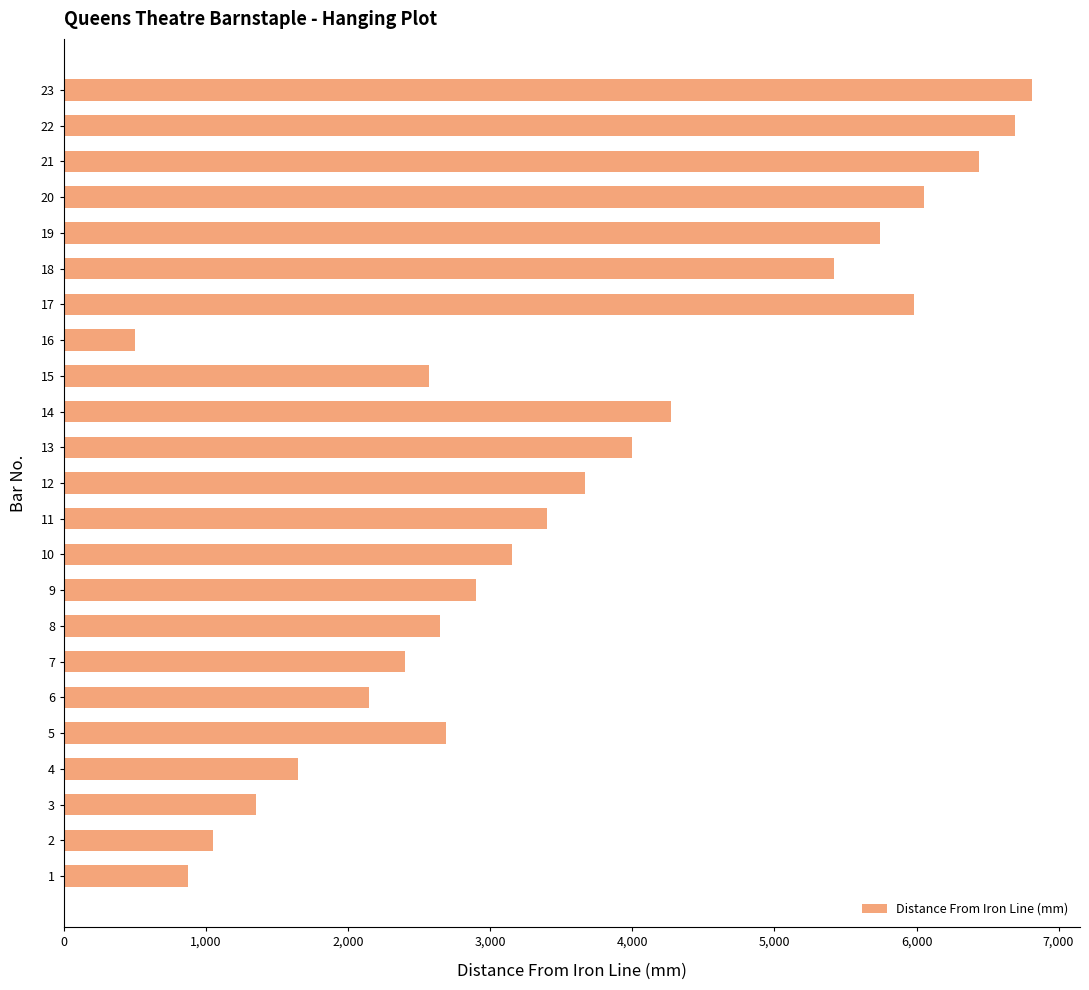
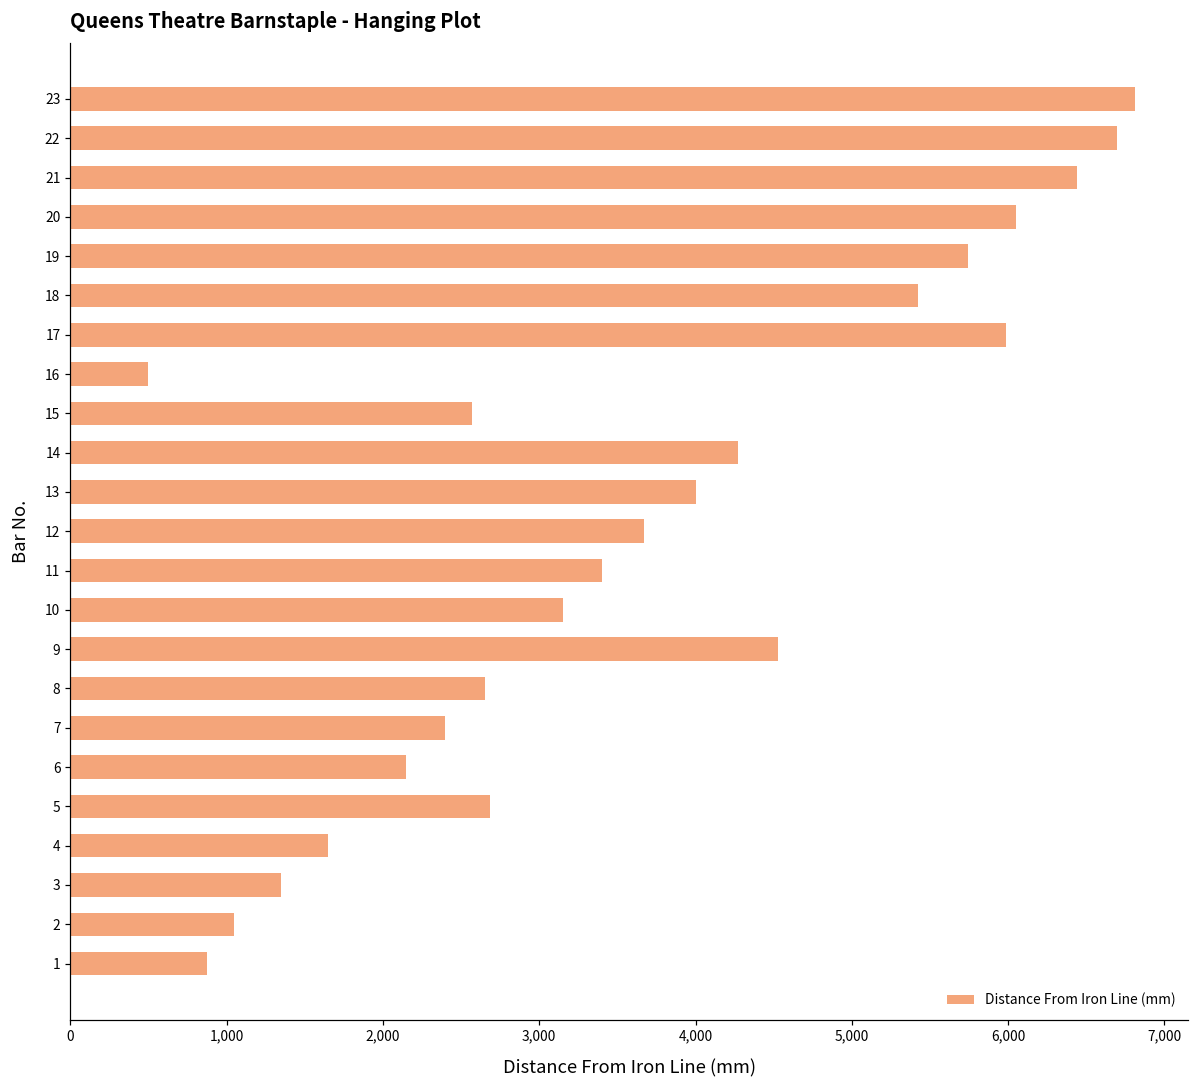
  {
    "23": "6,810",
    "22": "6,700",
    "21": "6,440",
    "20": "6,050",
    "19": "5,740",
    "18": "5,420",
    "17": "5,980",
    "16": "500",
    "15": "2,570",
    "14": "4,270",
    "13": "4,000",
    "12": "3,670",
    "11": "3,400",
    "10": "3,150",
-   "9": "2,900",
+   "9": "4,530",
    "8": "2,650",
    "7": "2,400",
    "6": "2,150",
    "5": "2,690",
    "4": "1,650",
    "3": "1,350",
    "2": "1,050",
    "1": "880"
  }
